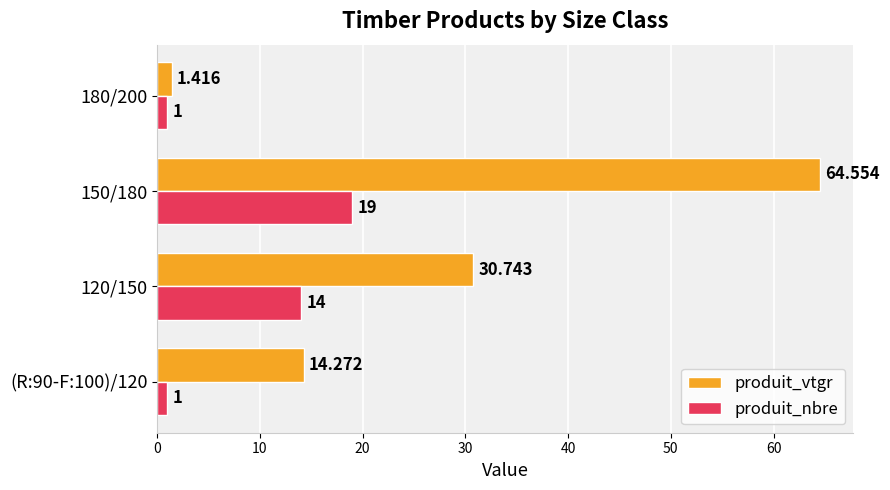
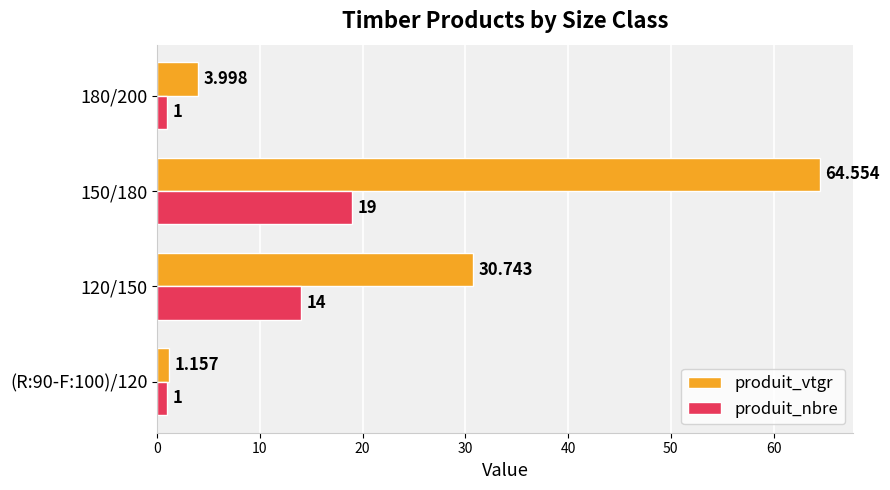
  {
    "produit_vtgr": {
-     "180/200": 1.416,
+     "180/200": 3.998,
      "150/180": 64.554,
      "120/150": 30.743,
-     "(R:90-F:100)/120": 14.272
+     "(R:90-F:100)/120": 1.157
    },
    "produit_nbre": {
      "180/200": 1,
      "150/180": 19,
      "120/150": 14,
      "(R:90-F:100)/120": 1
    }
  }
